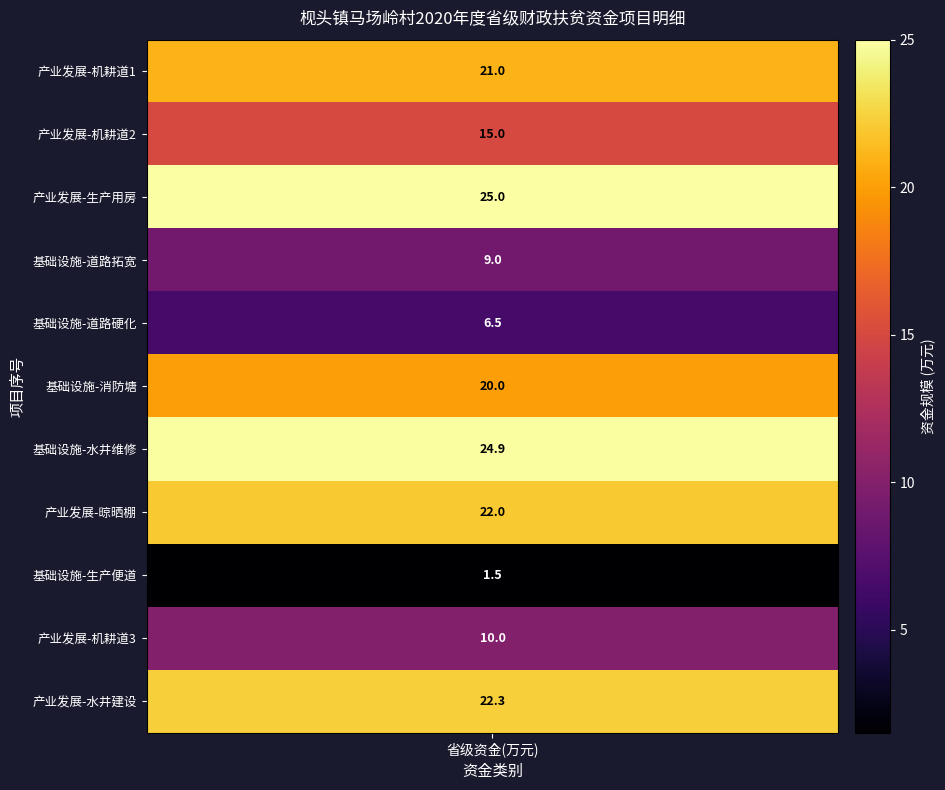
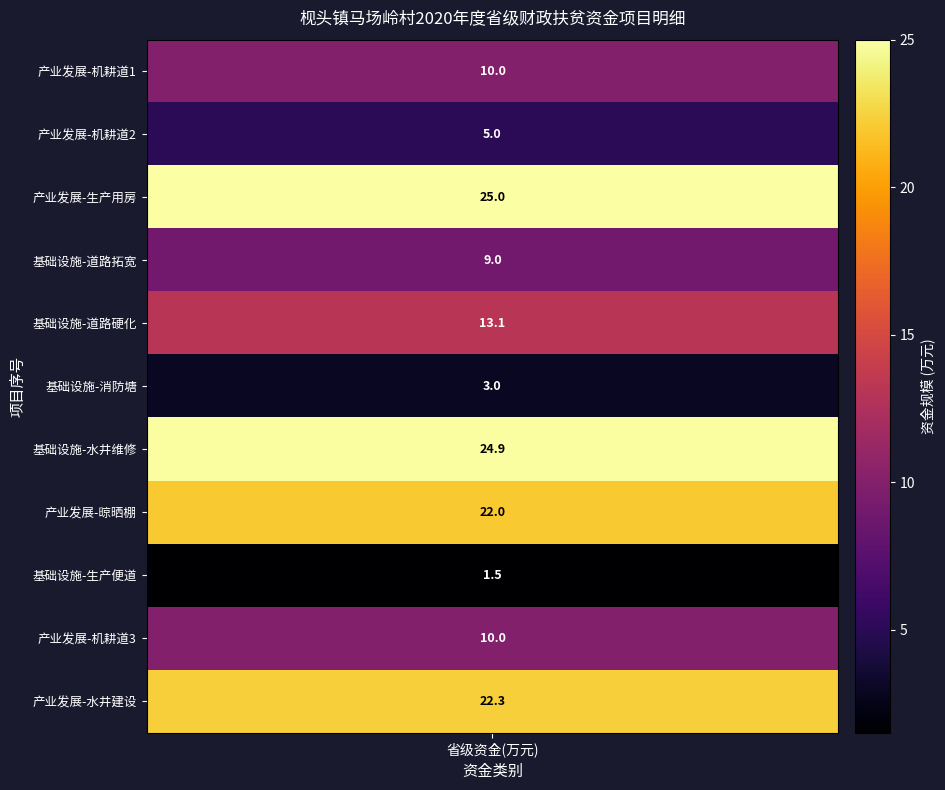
  {
    "产业发展-机耕道1": {
-     "省级资金(万元)": 21.0
+     "省级资金(万元)": 10.0
    },
    "产业发展-机耕道2": {
-     "省级资金(万元)": 15.0
+     "省级资金(万元)": 5.0
    },
    "产业发展-生产用房": {
      "省级资金(万元)": 25.0
    },
    "基础设施-道路拓宽": {
      "省级资金(万元)": 9.0
    },
    "基础设施-道路硬化": {
-     "省级资金(万元)": 6.5
+     "省级资金(万元)": 13.1
    },
    "基础设施-消防塘": {
-     "省级资金(万元)": 20.0
+     "省级资金(万元)": 3.0
    },
    "基础设施-水井维修": {
      "省级资金(万元)": 24.9
    },
    "产业发展-晾晒棚": {
      "省级资金(万元)": 22.0
    },
    "基础设施-生产便道": {
      "省级资金(万元)": 1.5
    },
    "产业发展-机耕道3": {
      "省级资金(万元)": 10.0
    },
    "产业发展-水井建设": {
      "省级资金(万元)": 22.3
    }
  }
